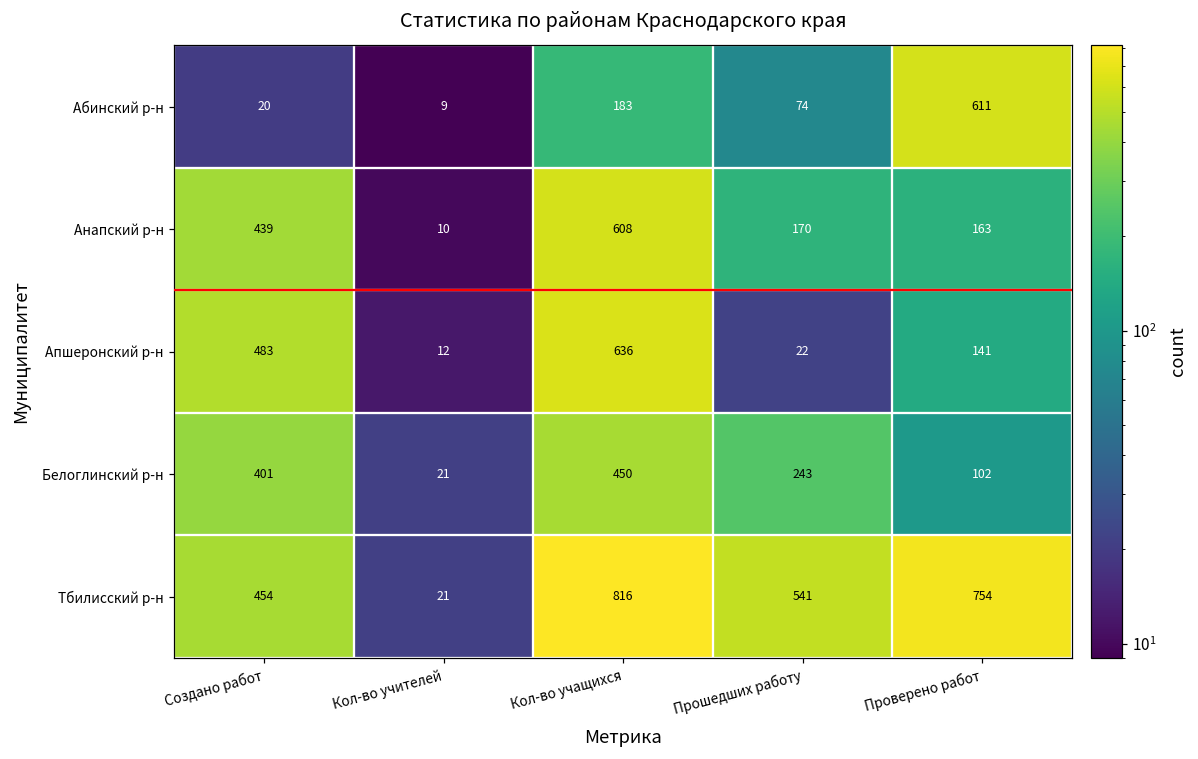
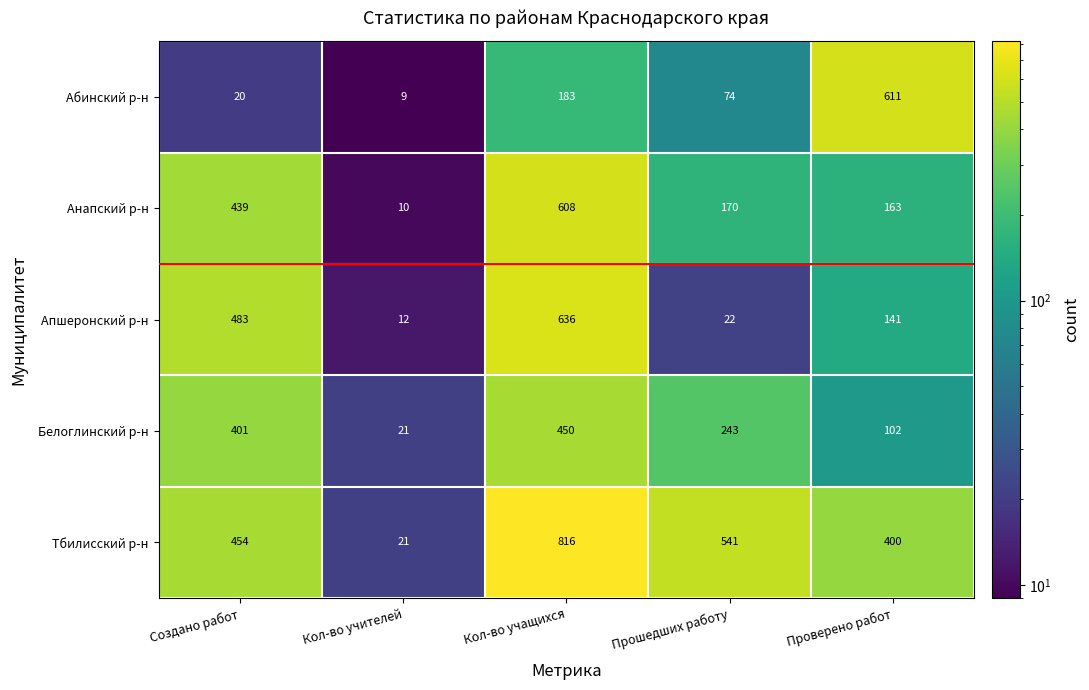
  {
    "Абинский р-н": {
      "Создано работ": 20,
      "Кол-во учителей": 9,
      "Кол-во учащихся": 183,
      "Прошедших работу": 74,
      "Проверено работ": 611
    },
    "Анапский р-н": {
      "Создано работ": 439,
      "Кол-во учителей": 10,
      "Кол-во учащихся": 608,
      "Прошедших работу": 170,
      "Проверено работ": 163
    },
    "Апшеронский р-н": {
      "Создано работ": 483,
      "Кол-во учителей": 12,
      "Кол-во учащихся": 636,
      "Прошедших работу": 22,
      "Проверено работ": 141
    },
    "Белоглинский р-н": {
      "Создано работ": 401,
      "Кол-во учителей": 21,
      "Кол-во учащихся": 450,
      "Прошедших работу": 243,
      "Проверено работ": 102
    },
    "Тбилисский р-н": {
      "Создано работ": 454,
      "Кол-во учителей": 21,
      "Кол-во учащихся": 816,
      "Прошедших работу": 541,
-     "Проверено работ": 754
+     "Проверено работ": 400
    }
  }
